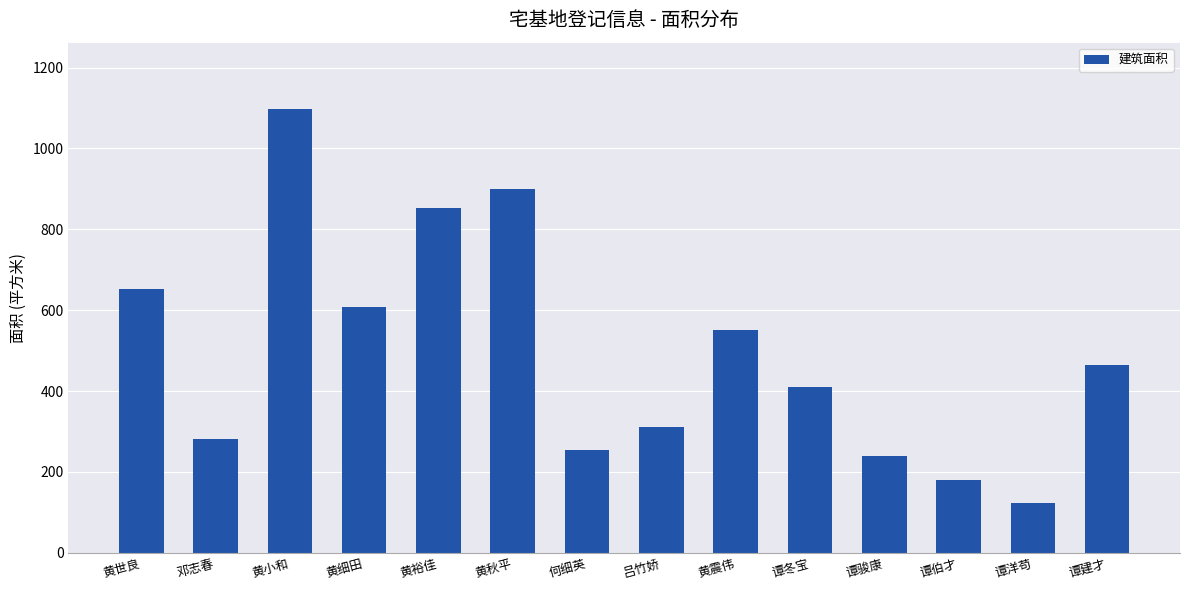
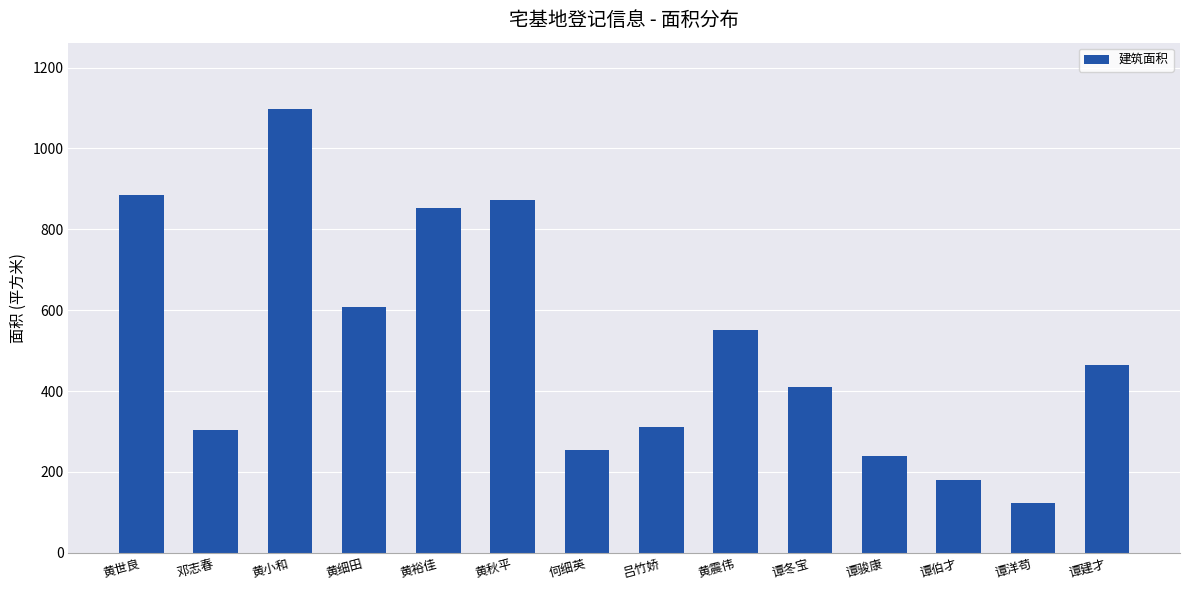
  {
-   "黄世良": 650,
-   "邓志春": 280,
+   "黄世良": 890,
+   "邓志春": 300,
    "黄小和": 1100,
    "黄细田": 610,
    "黄裕佳": 850,
-   "黄秋平": 900,
+   "黄秋平": 870,
    "何细英": 260,
    "吕竹娇": 310,
    "黄震伟": 550,
    "谭冬宝": 410,
    "谭骏康": 240,
    "谭伯才": 180,
    "谭洋苟": 120,
    "谭建才": 460
  }
